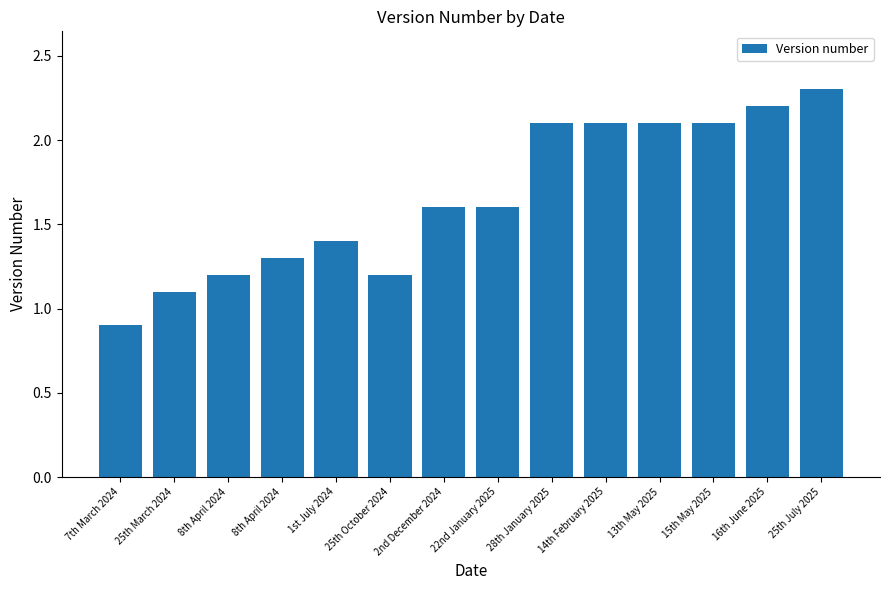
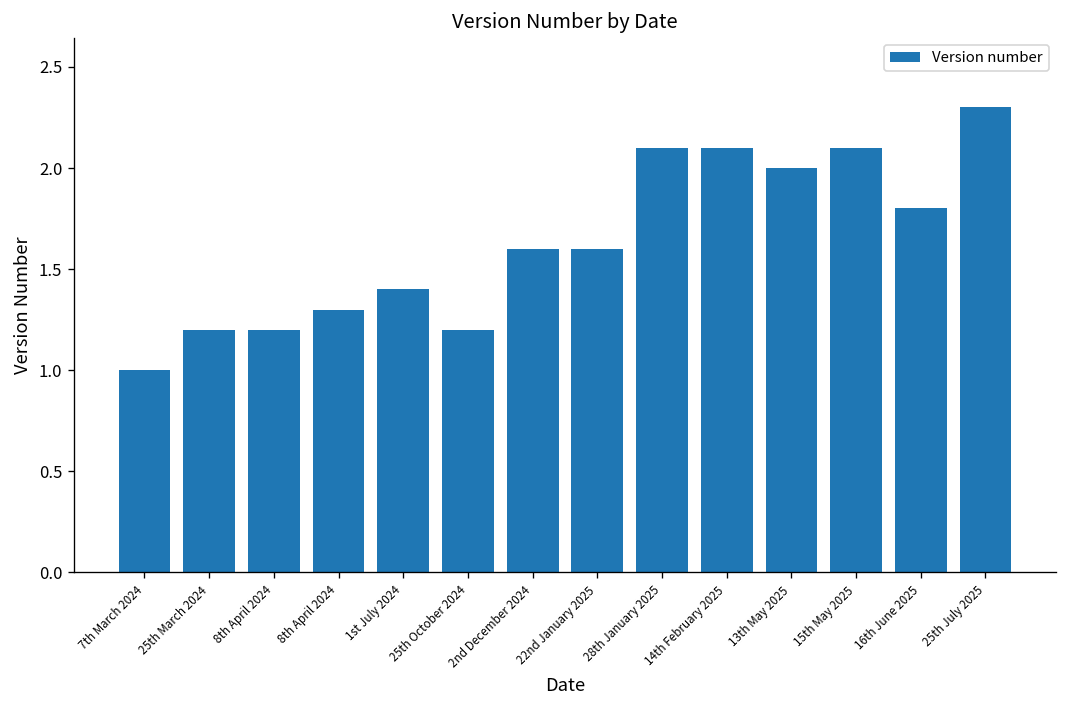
  {
-   "7th March 2024": 0.9,
-   "25th March 2024": 1.1,
+   "7th March 2024": 1.0,
+   "25th March 2024": 1.2,
    "1st July 2024": 1.4,
    "25th October 2024": 1.2,
    "2nd December 2024": 1.6,
    "22nd January 2025": 1.6,
    "28th January 2025": 2.1,
    "14th February 2025": 2.1,
-   "13th May 2025": 2.1,
+   "13th May 2025": 2.0,
    "15th May 2025": 2.1,
-   "16th June 2025": 2.2,
+   "16th June 2025": 1.8,
    "25th July 2025": 2.3
  }
